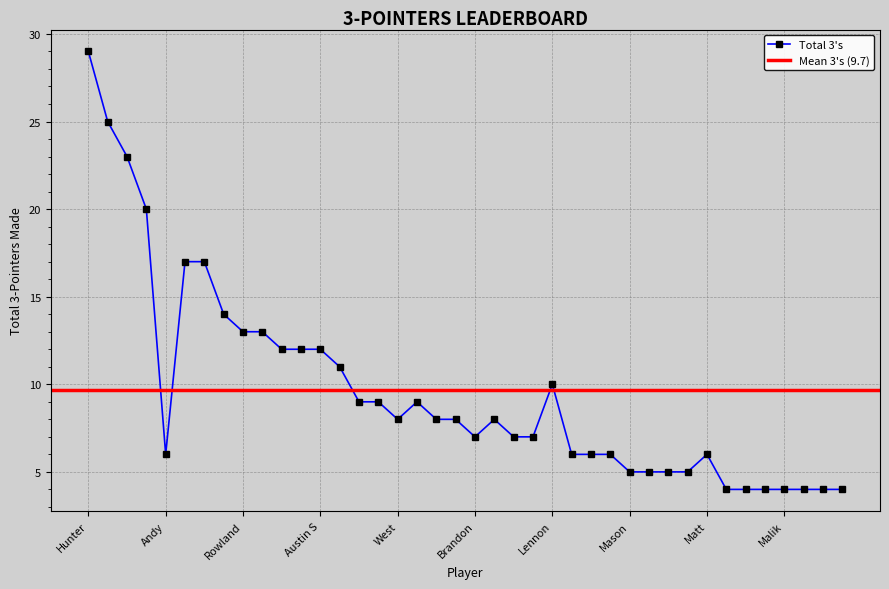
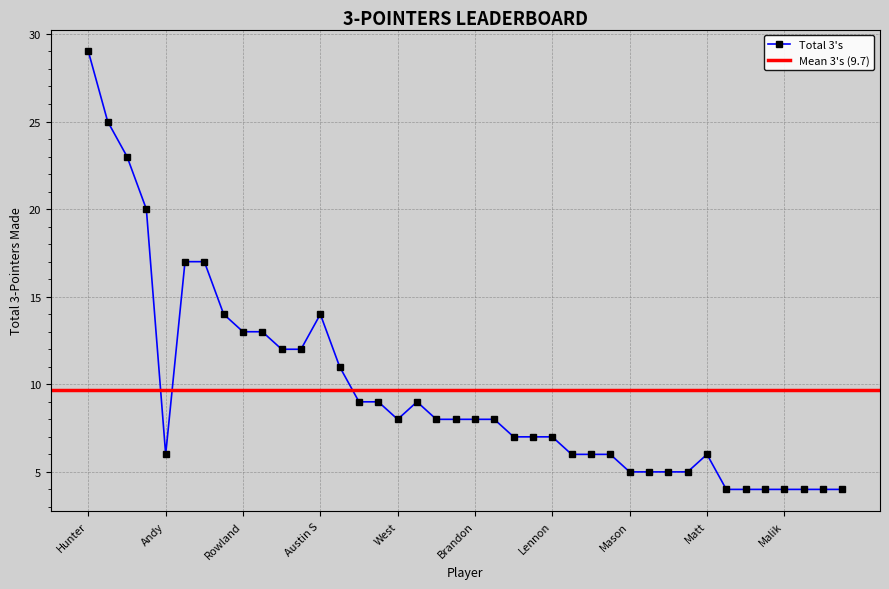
  {
    "Hunter": 29,
    "Andy": 6,
    "Rowland": 13,
-   "Austin S": 12,
+   "Austin S": 14,
    "West": 8,
-   "Brandon": 7,
-   "Lennon": 10,
+   "Brandon": 8,
+   "Lennon": 7,
    "Mason": 5,
    "Matt": 6,
    "Malik": 4
  }
